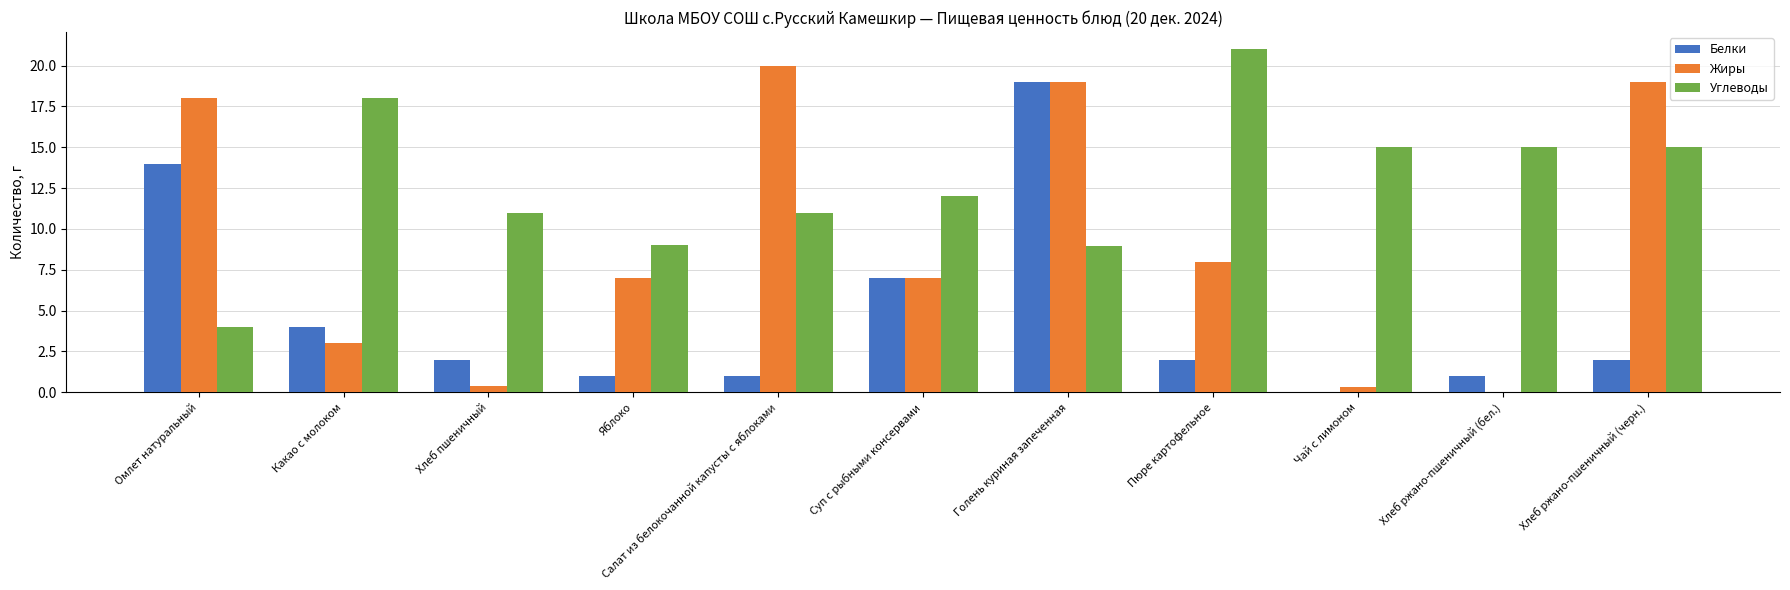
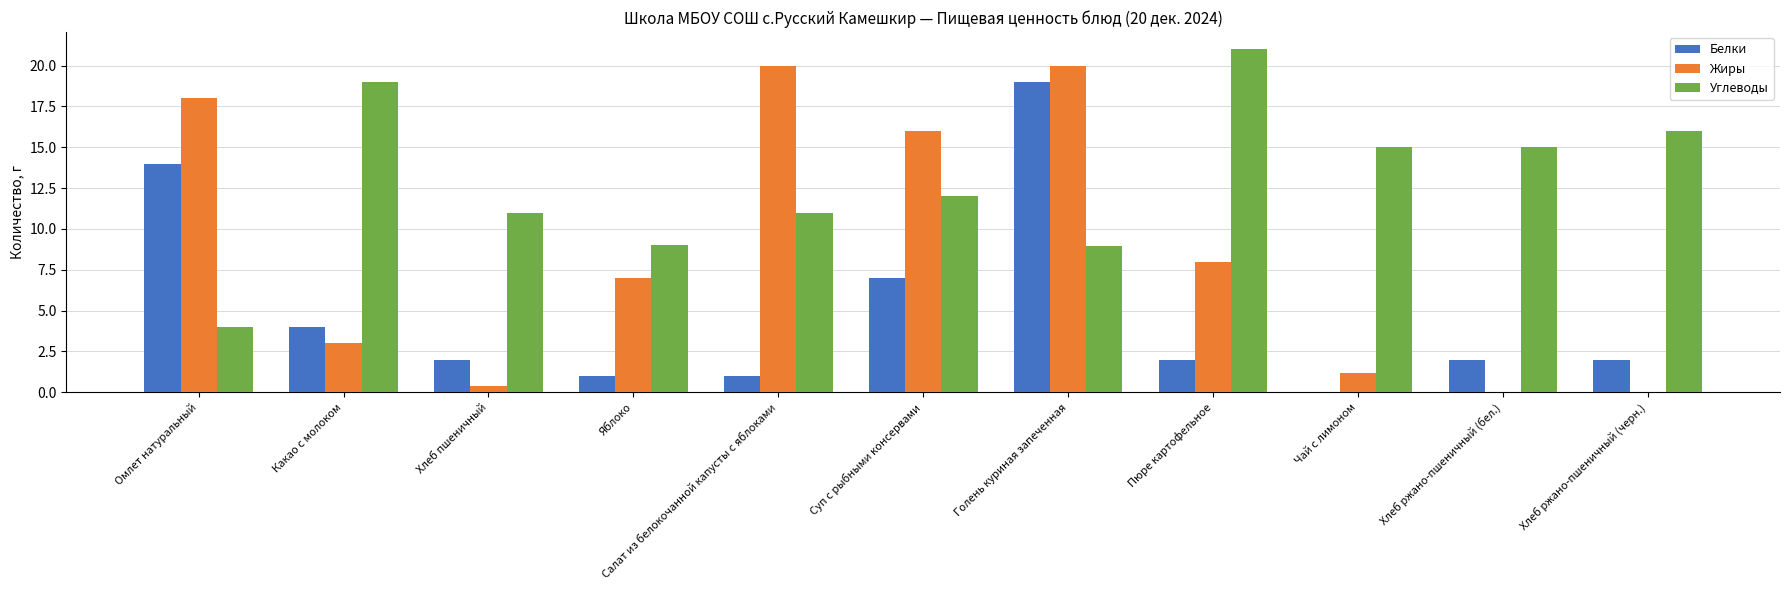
  {
    "Белки": {
      "Омлет натуральный": 14,
      "Какао с молоком": 4,
      "Хлеб пшеничный": 2,
      "Яблоко": 1,
      "Салат из белокочанной капусты с яблоками": 1,
      "Суп с рыбными консервами": 7,
      "Голень куриная запеченная": 19,
      "Пюре картофельное": 2,
      "Чай с лимоном": 0,
-     "Хлеб ржано-пшеничный (бел.)": 1,
+     "Хлеб ржано-пшеничный (бел.)": 2,
      "Хлеб ржано-пшеничный (черн.)": 2
    },
    "Жиры": {
      "Омлет натуральный": 18.0,
      "Какао с молоком": 3.0,
      "Хлеб пшеничный": 0.4,
      "Яблоко": 7.0,
      "Салат из белокочанной капусты с яблоками": 20.0,
-     "Суп с рыбными консервами": 7,
-     "Голень куриная запеченная": 19,
+     "Суп с рыбными консервами": 16,
+     "Голень куриная запеченная": 20,
      "Пюре картофельное": 8.0,
-     "Чай с лимоном": 0.3,
+     "Чай с лимоном": 1.2,
      "Хлеб ржано-пшеничный (бел.)": 0.0,
-     "Хлеб ржано-пшеничный (черн.)": 19
+     "Хлеб ржано-пшеничный (черн.)": 0
    },
    "Углеводы": {
      "Омлет натуральный": 4,
-     "Какао с молоком": 18,
+     "Какао с молоком": 19,
      "Хлеб пшеничный": 11,
      "Яблоко": 9,
      "Салат из белокочанной капусты с яблоками": 11,
      "Суп с рыбными консервами": 12,
      "Голень куриная запеченная": 9,
      "Пюре картофельное": 21,
      "Чай с лимоном": 15,
      "Хлеб ржано-пшеничный (бел.)": 15,
-     "Хлеб ржано-пшеничный (черн.)": 15
+     "Хлеб ржано-пшеничный (черн.)": 16
    }
  }
